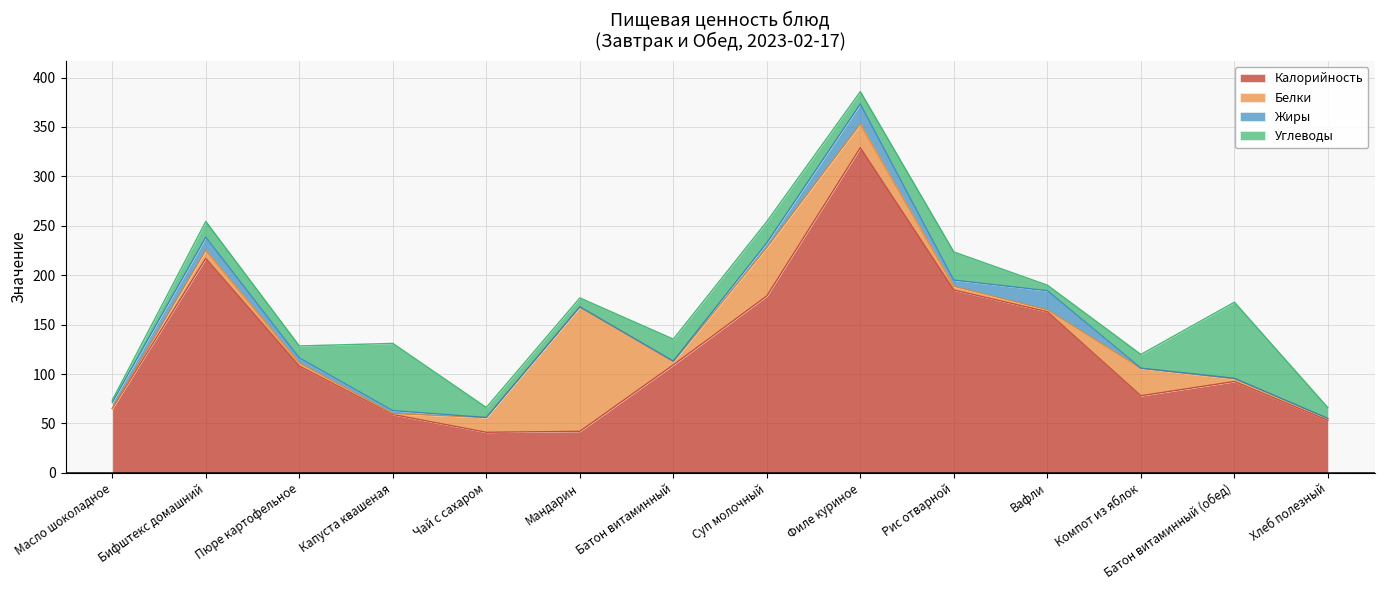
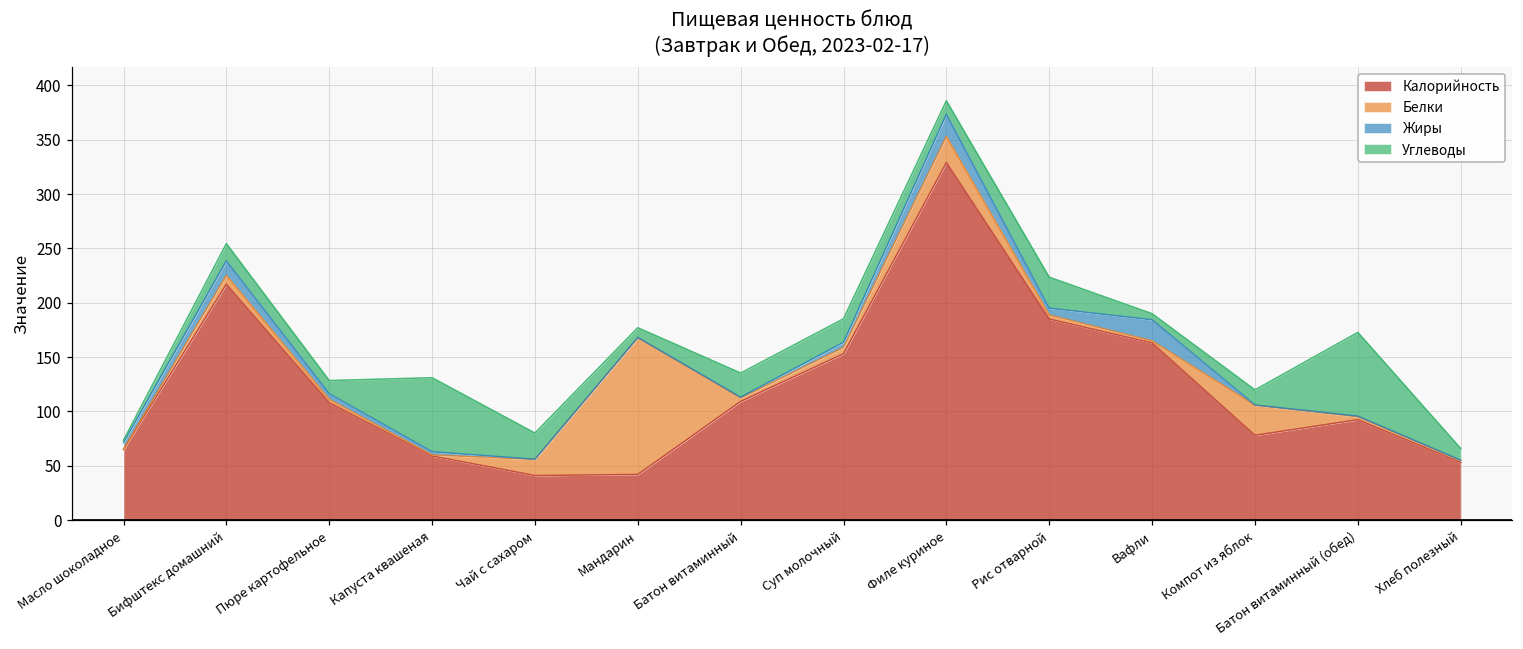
  {
    "Калорийность": {
      "Бифштекс домашний": 220,
      "Пюре картофельное": 110,
      "Чай с сахаром": 40,
      "Мандарин": 40,
      "Батон витаминный": 110,
-     "Суп молочный": 180,
+     "Суп молочный": 150,
      "Филе куриное": 330,
      "Рис отварной": 190,
      "Компот из яблок": 80
    },
    "Белки": {
      "Бифштекс домашний": 10,
      "Пюре картофельное": 0,
-     "Суп молочный": 50,
+     "Суп молочный": 10,
      "Филе куриное": 20,
      "Рис отварной": 0
    },
    "Жиры": {
      "Бифштекс домашний": 10,
      "Пюре картофельное": 10,
      "Капуста квашеная": 0,
      "Суп молочный": 0,
      "Филе куриное": 20,
      "Рис отварной": 10,
      "Вафли": 20
    },
    "Углеводы": {
      "Бифштекс домашний": 20,
      "Пюре картофельное": 10,
      "Капуста квашеная": 70,
-     "Чай с сахаром": 10,
+     "Чай с сахаром": 20,
      "Мандарин": 10,
      "Батон витаминный": 20,
      "Суп молочный": 20,
      "Филе куриное": 10,
      "Рис отварной": 30,
      "Вафли": 10,
      "Компот из яблок": 10,
      "Батон витаминный (обед)": 80,
      "Хлеб полезный": 10
    }
  }
